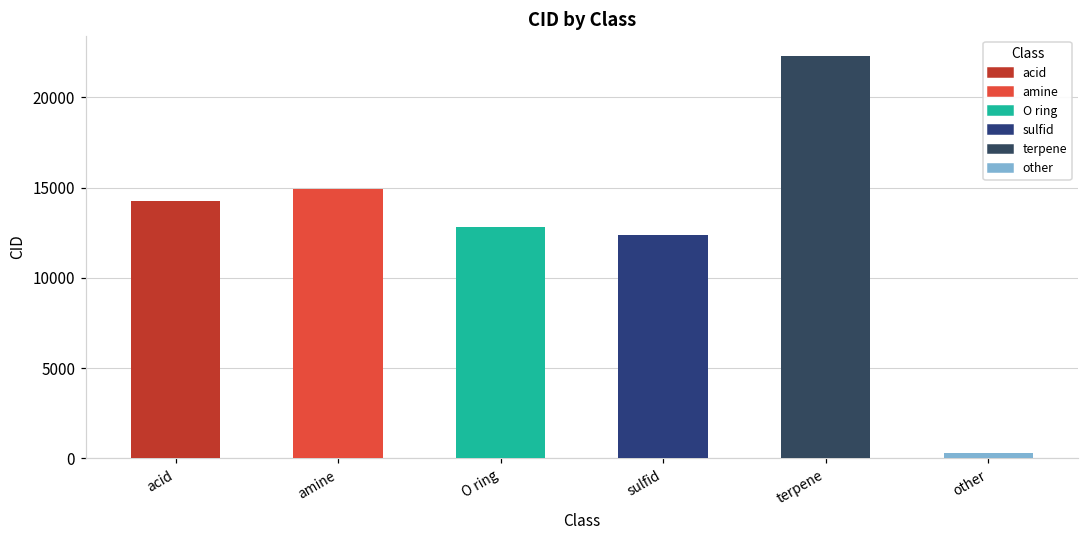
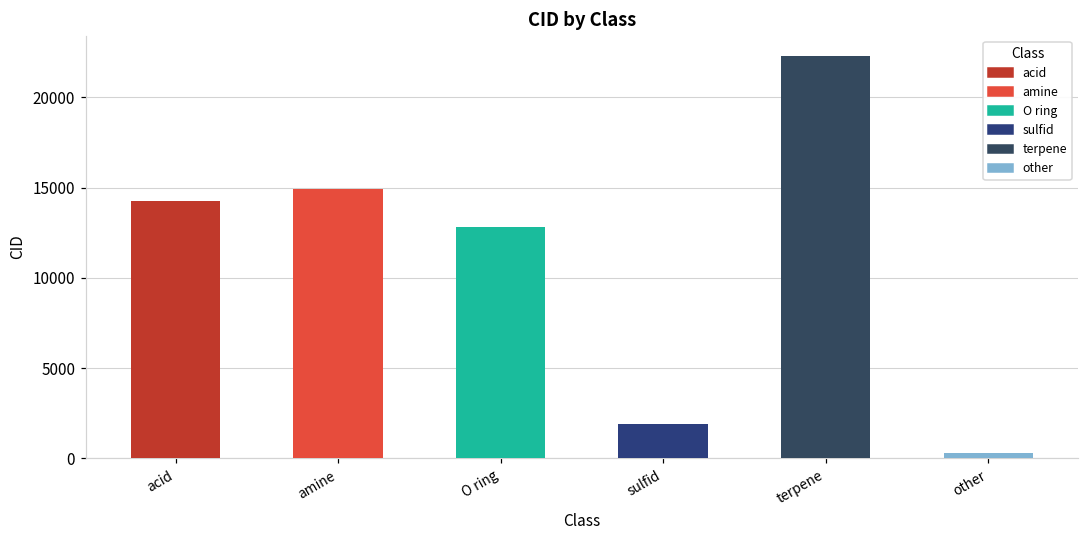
  {
    "acid": 14300,
    "amine": 14900,
    "O ring": 12800,
-   "sulfid": 12400,
+   "sulfid": 1900,
    "terpene": 22300,
    "other": 300
  }
